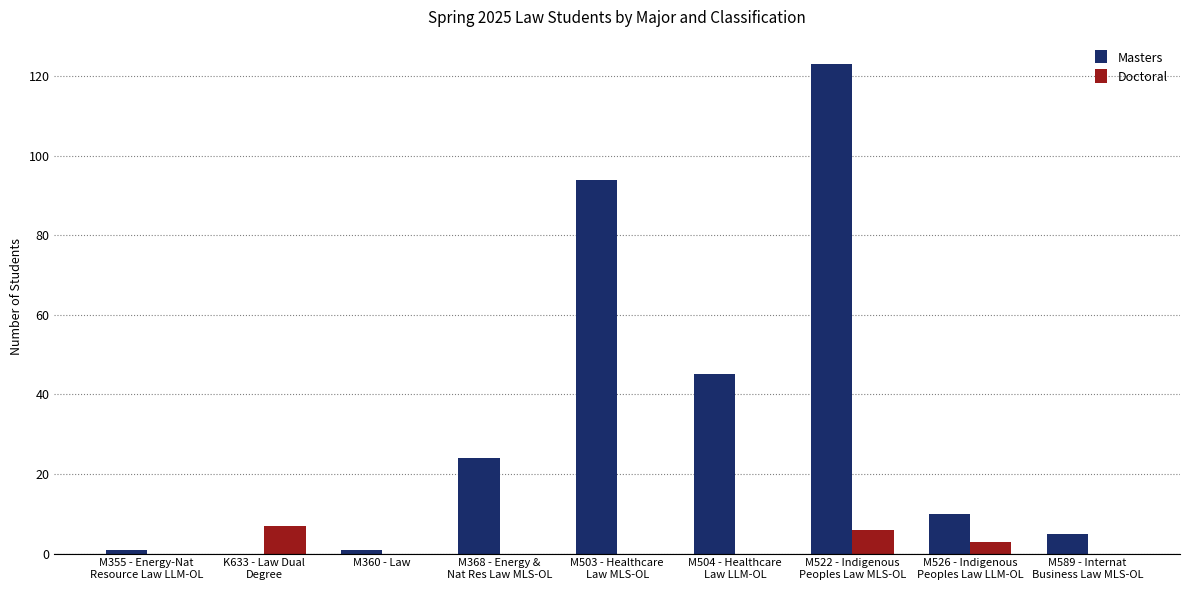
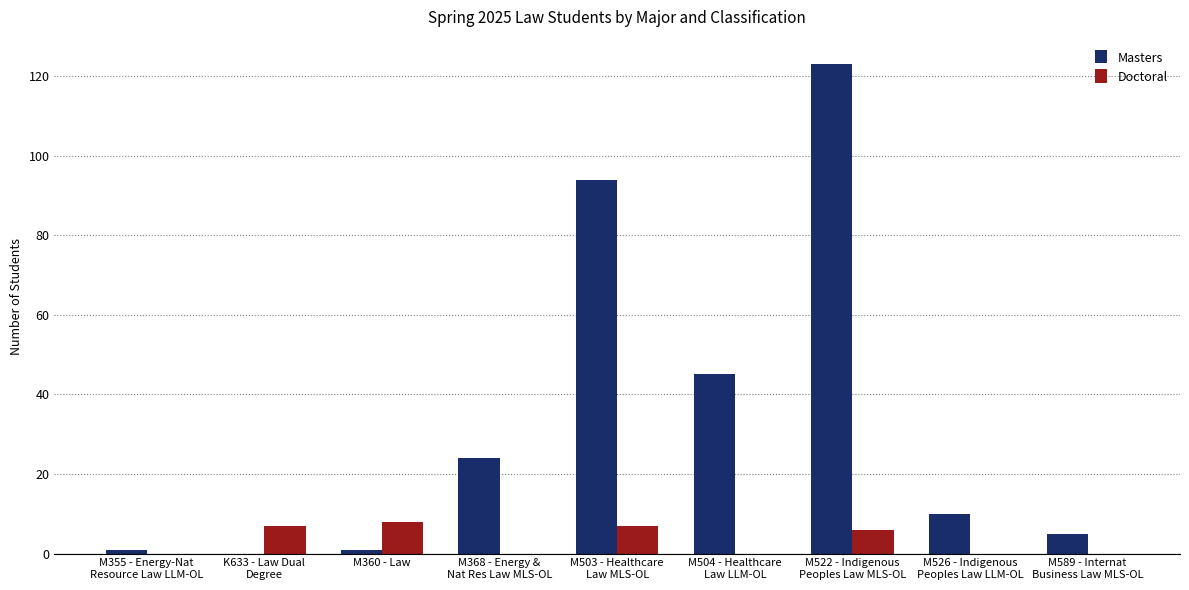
  {
    "Masters": {
      "M355 - Energy-Nat Resource Law LLM-OL": 1,
      "K633 - Law Dual Degree": 0,
      "M360 - Law": 1,
      "M368 - Energy & Nat Res Law MLS-OL": 24,
      "M503 - Healthcare Law MLS-OL": 94,
      "M504 - Healthcare Law LLM-OL": 45,
      "M522 - Indigenous Peoples Law MLS-OL": 123,
      "M526 - Indigenous Peoples Law LLM-OL": 10,
      "M589 - Internat Business Law MLS-OL": 5
    },
    "Doctoral": {
      "M355 - Energy-Nat Resource Law LLM-OL": 0,
      "K633 - Law Dual Degree": 7,
-     "M360 - Law": 0,
+     "M360 - Law": 8,
      "M368 - Energy & Nat Res Law MLS-OL": 0,
-     "M503 - Healthcare Law MLS-OL": 0,
+     "M503 - Healthcare Law MLS-OL": 7,
      "M504 - Healthcare Law LLM-OL": 0,
      "M522 - Indigenous Peoples Law MLS-OL": 6,
-     "M526 - Indigenous Peoples Law LLM-OL": 3,
+     "M526 - Indigenous Peoples Law LLM-OL": 0,
      "M589 - Internat Business Law MLS-OL": 0
    }
  }
